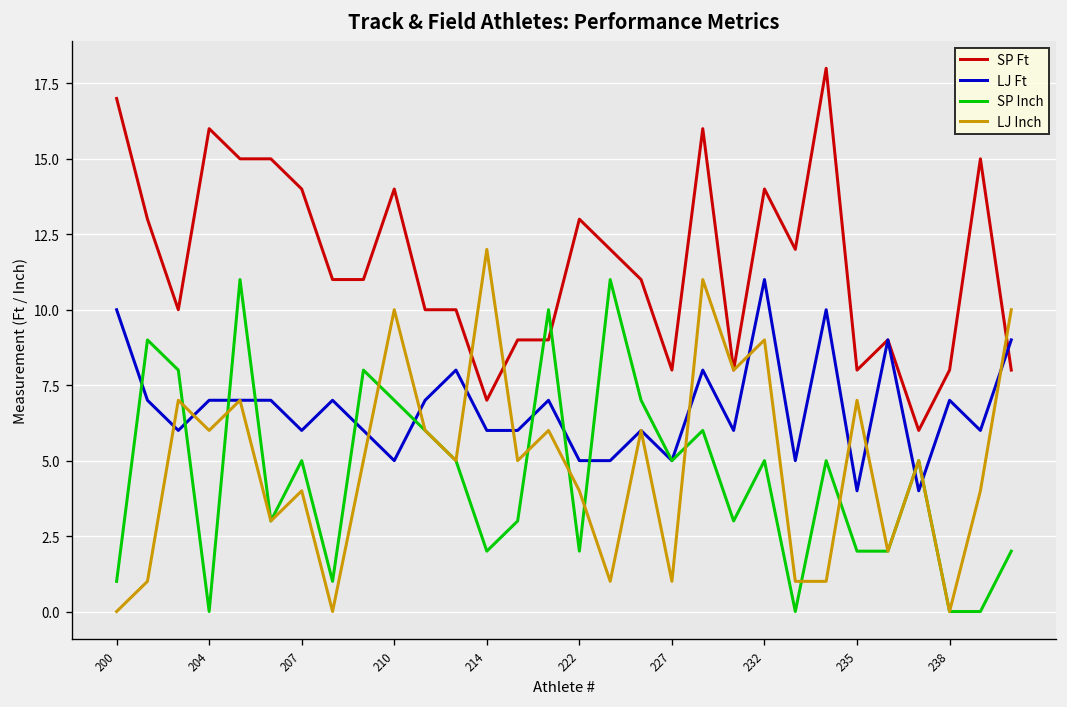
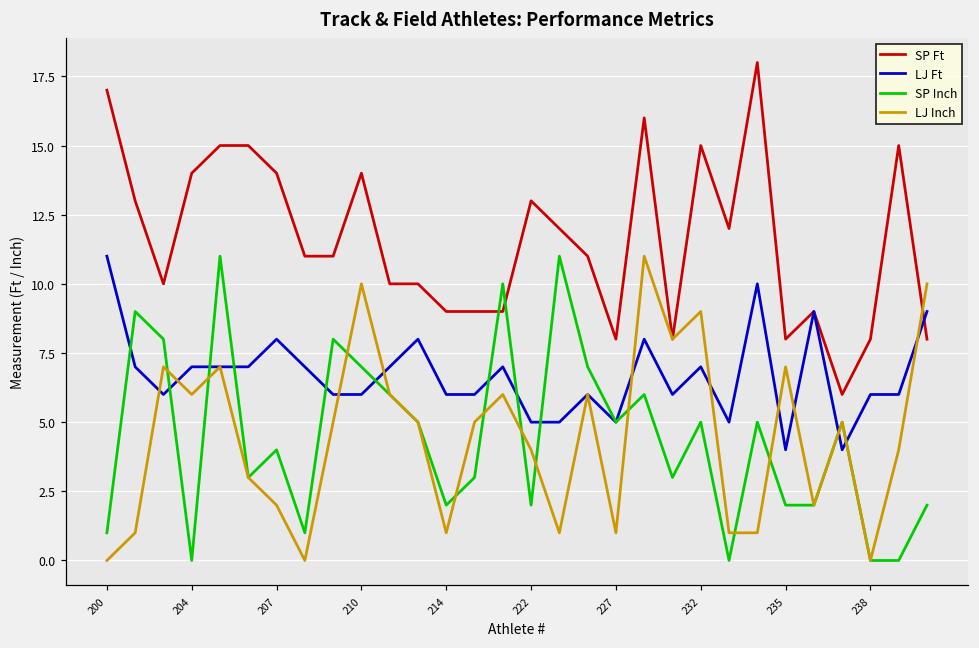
  {
    "SP Ft": {
      "200": 17,
-     "204": 16,
+     "204": 14,
      "207": 14,
      "210": 14,
-     "214": 7,
+     "214": 9,
      "222": 13,
      "227": 8,
-     "232": 14,
+     "232": 15,
      "235": 8,
      "238": 8
    },
    "LJ Ft": {
-     "200": 10,
+     "200": 11,
      "204": 7,
-     "207": 6,
-     "210": 5,
+     "207": 8,
+     "210": 6,
      "214": 6,
      "222": 5,
-     "232": 11,
+     "232": 7,
      "235": 4,
-     "238": 7
+     "238": 6
    },
    "SP Inch": {
      "200": 1,
      "204": 0,
-     "207": 5,
+     "207": 4,
      "210": 7,
      "214": 2,
      "222": 2,
      "232": 5,
      "235": 2
    },
    "LJ Inch": {
      "200": 0,
      "204": 6,
-     "207": 4,
+     "207": 2,
      "210": 10,
-     "214": 12,
+     "214": 1,
      "222": 4,
      "227": 1,
      "232": 9,
      "235": 7
    }
  }
